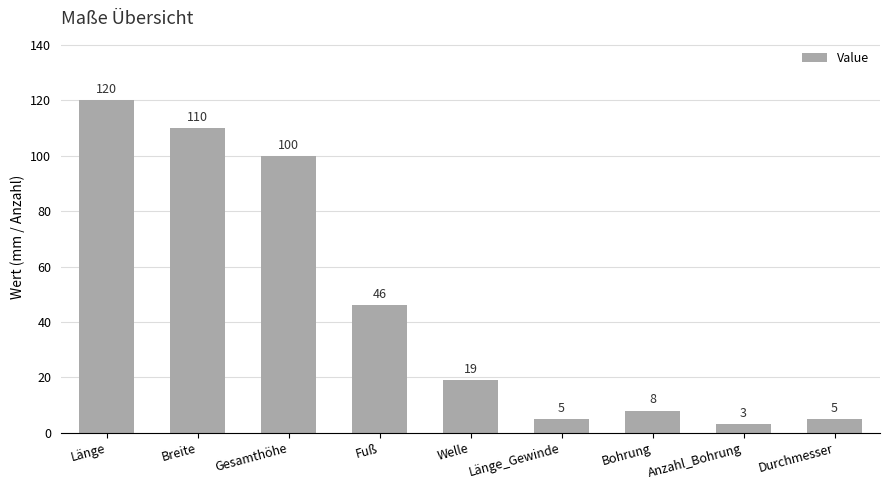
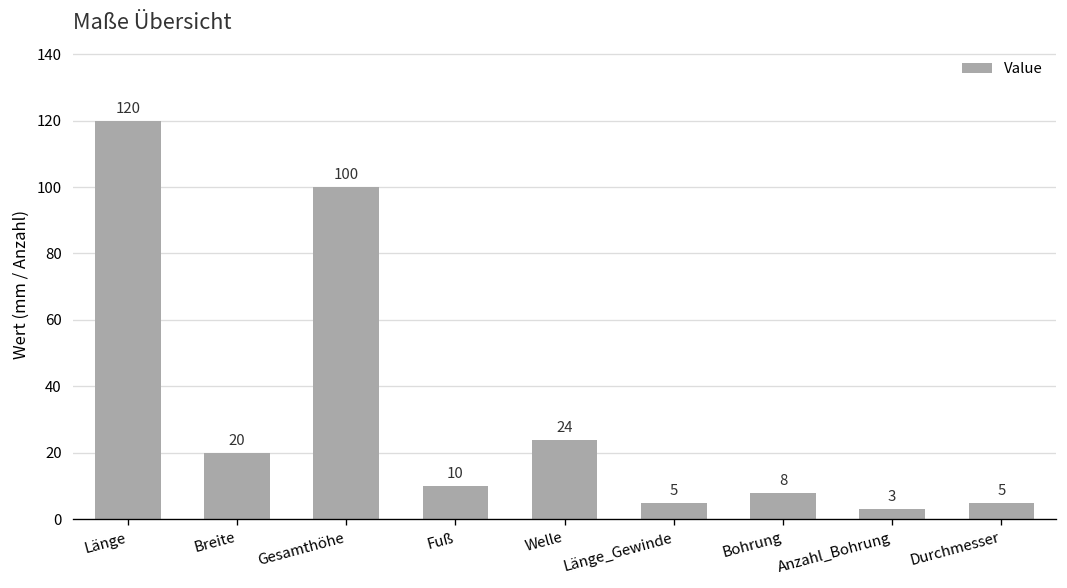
  {
    "Länge": 120,
-   "Breite": 110,
+   "Breite": 20,
    "Gesamthöhe": 100,
-   "Fuß": 46,
-   "Welle": 19,
+   "Fuß": 10,
+   "Welle": 24,
    "Länge_Gewinde": 5,
    "Bohrung": 8,
    "Anzahl_Bohrung": 3,
    "Durchmesser": 5
  }
